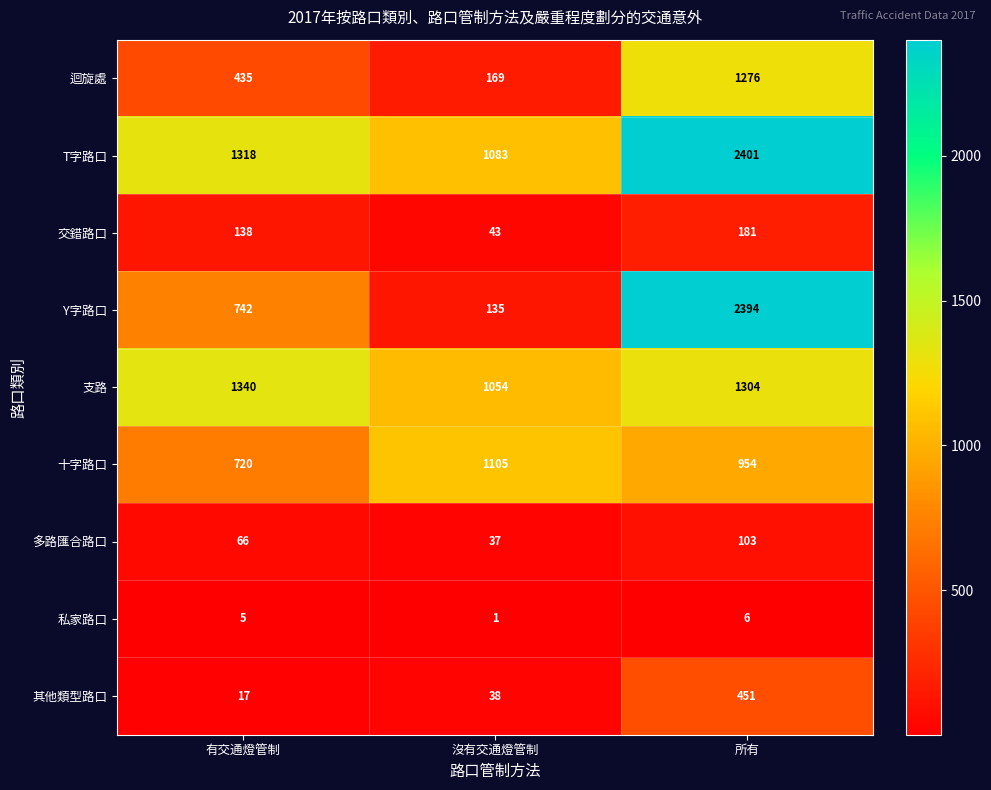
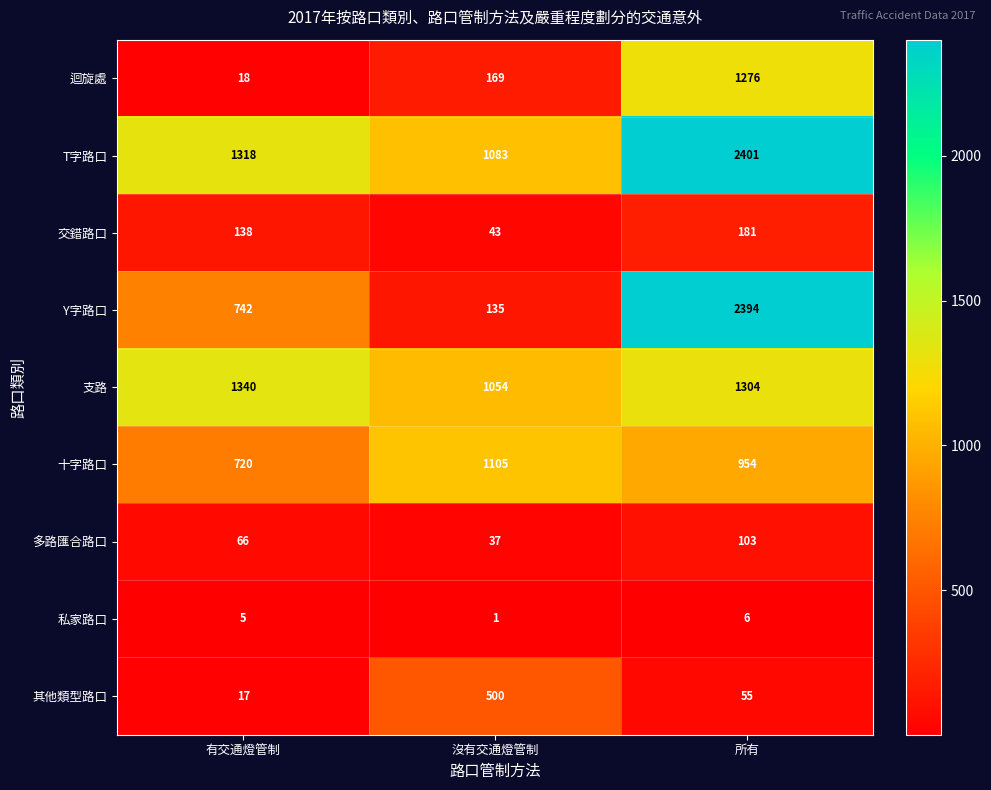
  {
    "迴旋處": {
-     "有交通燈管制": 435,
+     "有交通燈管制": 18,
      "沒有交通燈管制": 169,
      "所有": 1276
    },
    "T字路口": {
      "有交通燈管制": 1318,
      "沒有交通燈管制": 1083,
      "所有": 2401
    },
    "交錯路口": {
      "有交通燈管制": 138,
      "沒有交通燈管制": 43,
      "所有": 181
    },
    "Y字路口": {
      "有交通燈管制": 742,
      "沒有交通燈管制": 135,
      "所有": 2394
    },
    "支路": {
      "有交通燈管制": 1340,
      "沒有交通燈管制": 1054,
      "所有": 1304
    },
    "十字路口": {
      "有交通燈管制": 720,
      "沒有交通燈管制": 1105,
      "所有": 954
    },
    "多路匯合路口": {
      "有交通燈管制": 66,
      "沒有交通燈管制": 37,
      "所有": 103
    },
    "私家路口": {
      "有交通燈管制": 5,
      "沒有交通燈管制": 1,
      "所有": 6
    },
    "其他類型路口": {
      "有交通燈管制": 17,
-     "沒有交通燈管制": 38,
-     "所有": 451
+     "沒有交通燈管制": 500,
+     "所有": 55
    }
  }
